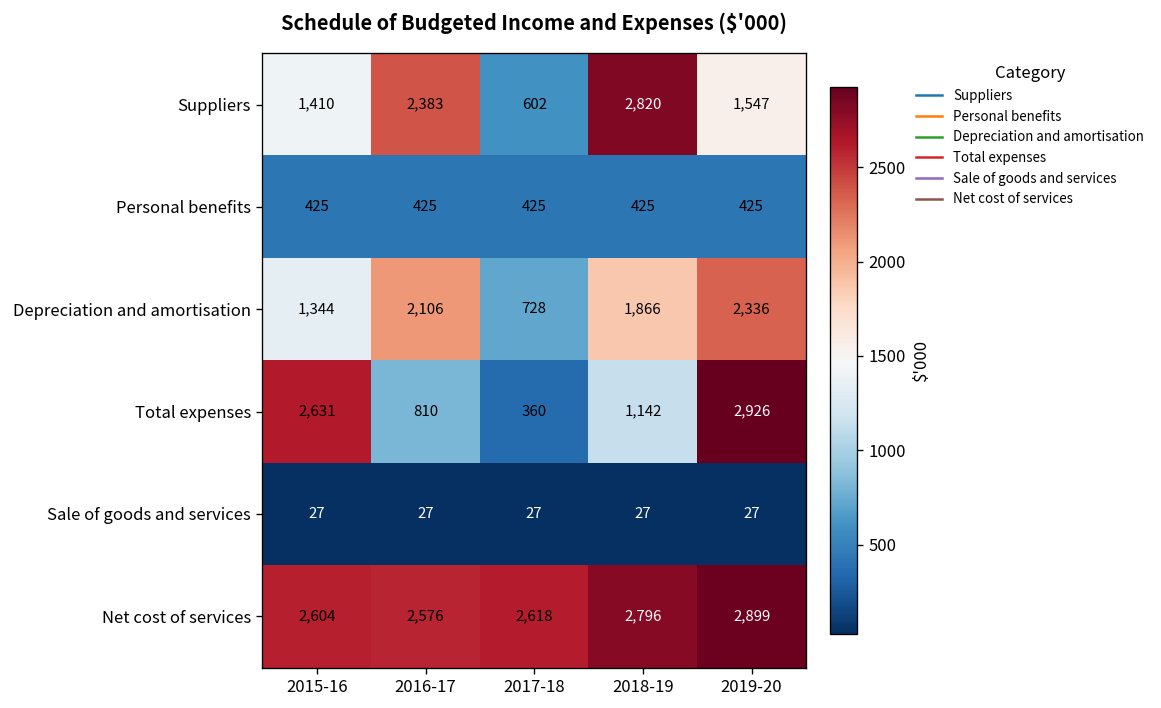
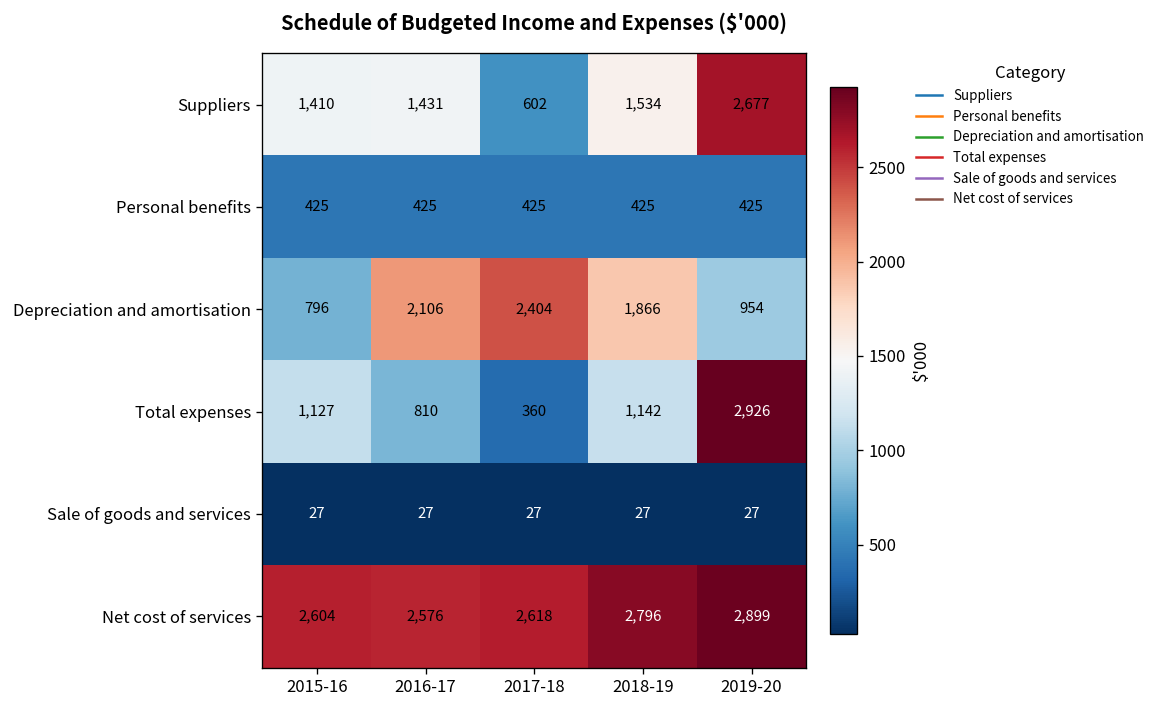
  {
    "Suppliers": {
      "2015-16": "1,410",
-     "2016-17": "2,383",
+     "2016-17": "1,431",
      "2017-18": "602",
-     "2018-19": "2,820",
-     "2019-20": "1,547"
+     "2018-19": "1,534",
+     "2019-20": "2,677"
    },
    "Personal benefits": {
      "2015-16": "425",
      "2016-17": "425",
      "2017-18": "425",
      "2018-19": "425",
      "2019-20": "425"
    },
    "Depreciation and amortisation": {
-     "2015-16": "1,344",
+     "2015-16": "796",
      "2016-17": "2,106",
-     "2017-18": "728",
+     "2017-18": "2,404",
      "2018-19": "1,866",
-     "2019-20": "2,336"
+     "2019-20": "954"
    },
    "Total expenses": {
-     "2015-16": "2,631",
+     "2015-16": "1,127",
      "2016-17": "810",
      "2017-18": "360",
      "2018-19": "1,142",
      "2019-20": "2,926"
    },
    "Sale of goods and services": {
      "2015-16": "27",
      "2016-17": "27",
      "2017-18": "27",
      "2018-19": "27",
      "2019-20": "27"
    },
    "Net cost of services": {
      "2015-16": "2,604",
      "2016-17": "2,576",
      "2017-18": "2,618",
      "2018-19": "2,796",
      "2019-20": "2,899"
    }
  }
